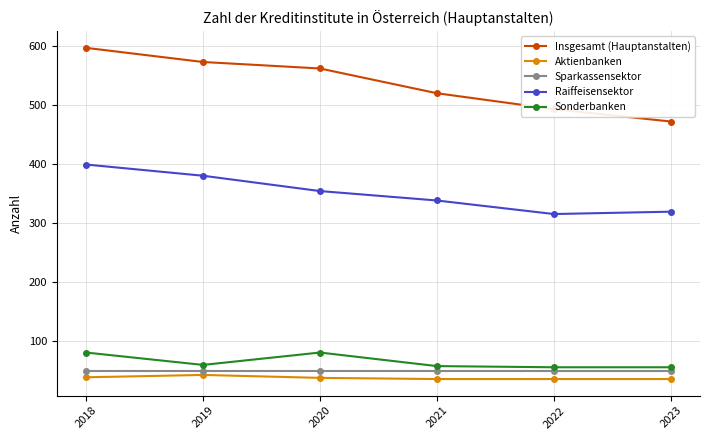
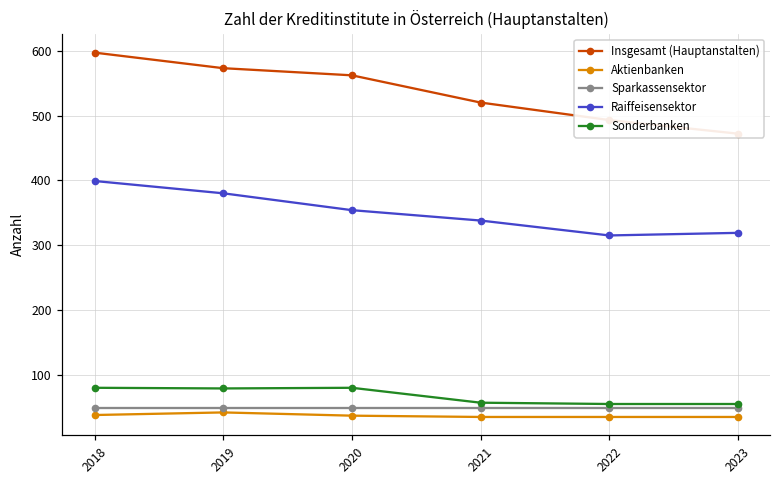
  {
    "Insgesamt (Hauptanstalten)": {
      "2018": 600,
      "2019": 570,
      "2020": 560,
      "2021": 520,
      "2023": 470
    },
    "Aktienbanken": {
      "2018": 40,
      "2019": 40,
      "2020": 40,
      "2021": 40,
      "2022": 40,
      "2023": 40
    },
    "Sparkassensektor": {
      "2018": 50,
      "2019": 50,
      "2020": 50,
      "2021": 50,
      "2022": 50,
      "2023": 50
    },
    "Raiffeisensektor": {
      "2018": 400,
      "2019": 380,
      "2020": 350,
      "2021": 340,
      "2022": 320,
      "2023": 320
    },
    "Sonderbanken": {
      "2018": 80,
-     "2019": 60,
+     "2019": 80,
      "2020": 80,
      "2021": 60,
      "2022": 60,
      "2023": 60
    }
  }
